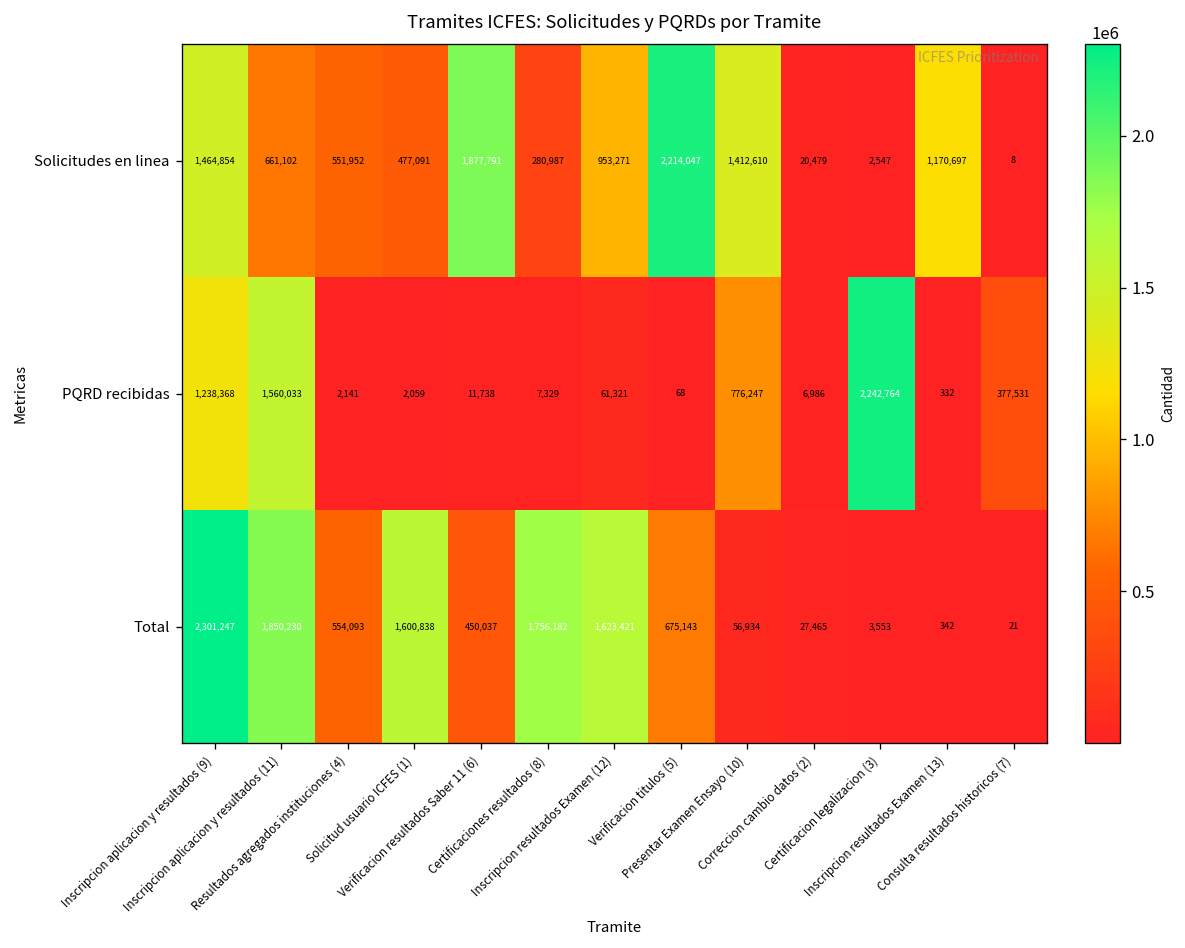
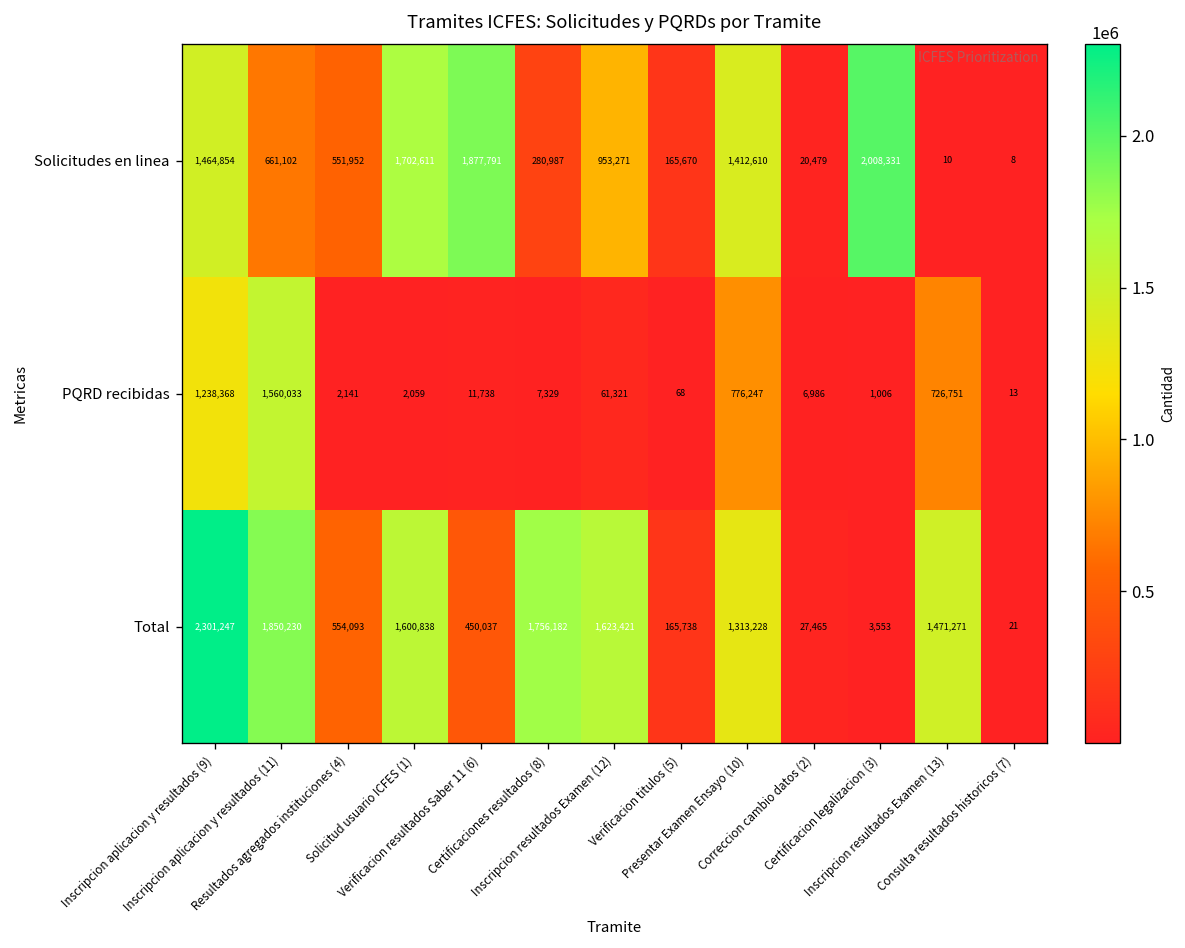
  {
    "Solicitudes en linea": {
      "Inscripcion aplicacion y resultados (9)": "1,464,854",
      "Inscripcion aplicacion y resultados (11)": "661,102",
      "Resultados agregados instituciones (4)": "551,952",
-     "Solicitud usuario ICFES (1)": "477,091",
+     "Solicitud usuario ICFES (1)": "1,702,611",
      "Verificacion resultados Saber 11 (6)": "1,877,791",
      "Certificaciones resultados (8)": "280,987",
      "Inscripcion resultados Examen (12)": "953,271",
-     "Verificacion titulos (5)": "2,214,047",
+     "Verificacion titulos (5)": "165,670",
      "Presentar Examen Ensayo (10)": "1,412,610",
      "Correccion cambio datos (2)": "20,479",
-     "Certificacion legalizacion (3)": "2,547",
-     "Inscripcion resultados Examen (13)": "1,170,697",
+     "Certificacion legalizacion (3)": "2,008,331",
+     "Inscripcion resultados Examen (13)": "10",
      "Consulta resultados historicos (7)": "8"
    },
    "PQRD recibidas": {
      "Inscripcion aplicacion y resultados (9)": "1,238,368",
      "Inscripcion aplicacion y resultados (11)": "1,560,033",
      "Resultados agregados instituciones (4)": "2,141",
      "Solicitud usuario ICFES (1)": "2,059",
      "Verificacion resultados Saber 11 (6)": "11,738",
      "Certificaciones resultados (8)": "7,329",
      "Inscripcion resultados Examen (12)": "61,321",
      "Verificacion titulos (5)": "68",
      "Presentar Examen Ensayo (10)": "776,247",
      "Correccion cambio datos (2)": "6,986",
-     "Certificacion legalizacion (3)": "2,242,764",
-     "Inscripcion resultados Examen (13)": "332",
-     "Consulta resultados historicos (7)": "377,531"
+     "Certificacion legalizacion (3)": "1,006",
+     "Inscripcion resultados Examen (13)": "726,751",
+     "Consulta resultados historicos (7)": "13"
    },
    "Total": {
      "Inscripcion aplicacion y resultados (9)": "2,301,247",
      "Inscripcion aplicacion y resultados (11)": "1,850,230",
      "Resultados agregados instituciones (4)": "554,093",
      "Solicitud usuario ICFES (1)": "1,600,838",
      "Verificacion resultados Saber 11 (6)": "450,037",
      "Certificaciones resultados (8)": "1,756,182",
      "Inscripcion resultados Examen (12)": "1,623,421",
-     "Verificacion titulos (5)": "675,143",
-     "Presentar Examen Ensayo (10)": "56,934",
+     "Verificacion titulos (5)": "165,738",
+     "Presentar Examen Ensayo (10)": "1,313,228",
      "Correccion cambio datos (2)": "27,465",
      "Certificacion legalizacion (3)": "3,553",
-     "Inscripcion resultados Examen (13)": "342",
+     "Inscripcion resultados Examen (13)": "1,471,271",
      "Consulta resultados historicos (7)": "21"
    }
  }
